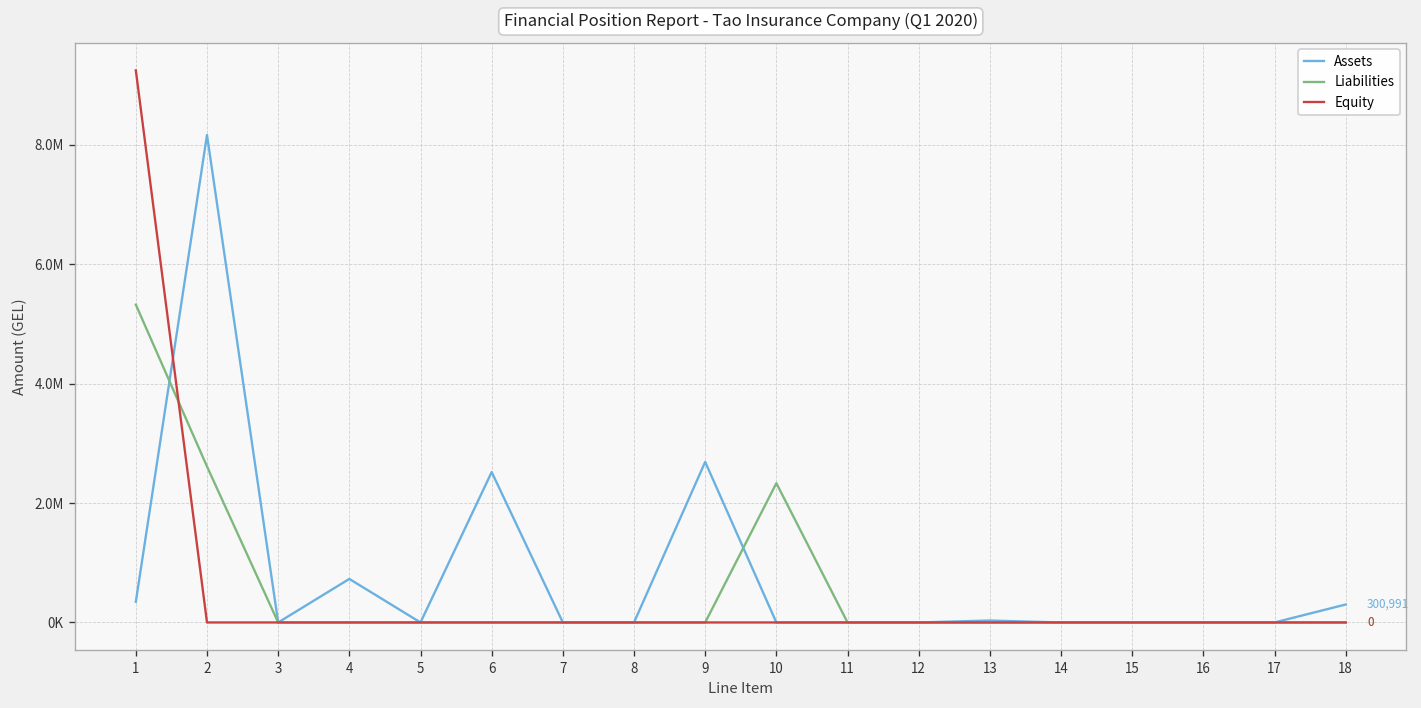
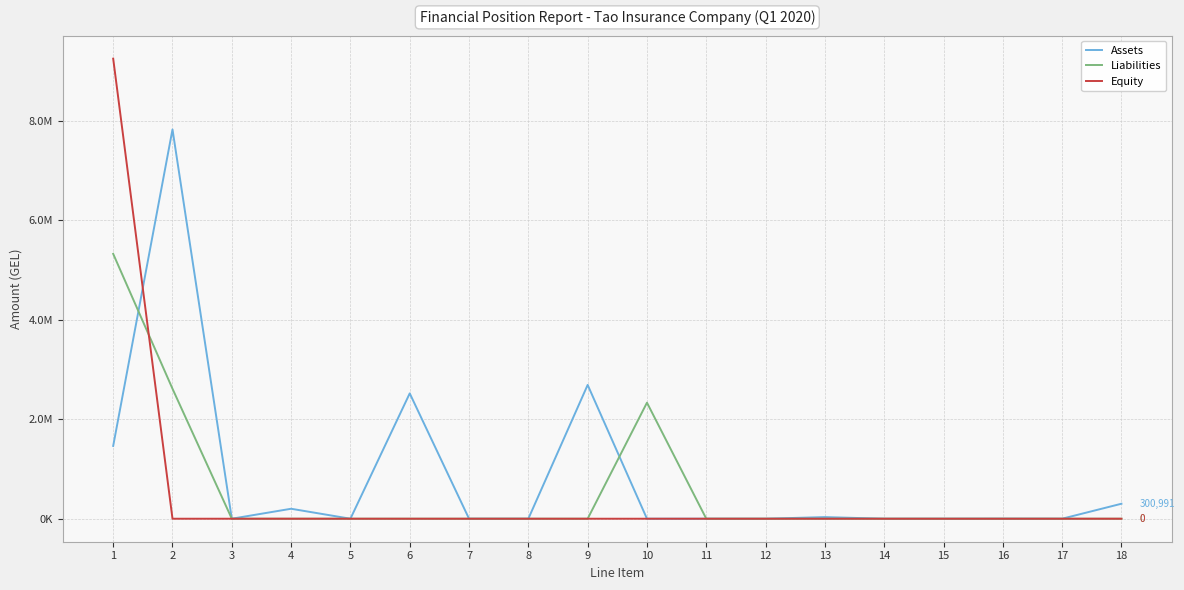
  {
    "Assets": {
-     "1": 300000,
-     "2": 8200000,
-     "4": 700000,
+     "1": 1500000,
+     "2": 7800000,
+     "4": 200000,
      "6": 2500000,
      "9": 2700000
    },
    "Liabilities": {
      "1": 5300000,
      "2": 2600000,
      "10": 2300000
    },
    "Equity": {
      "1": 9200000,
      "2": 0
    }
  }
